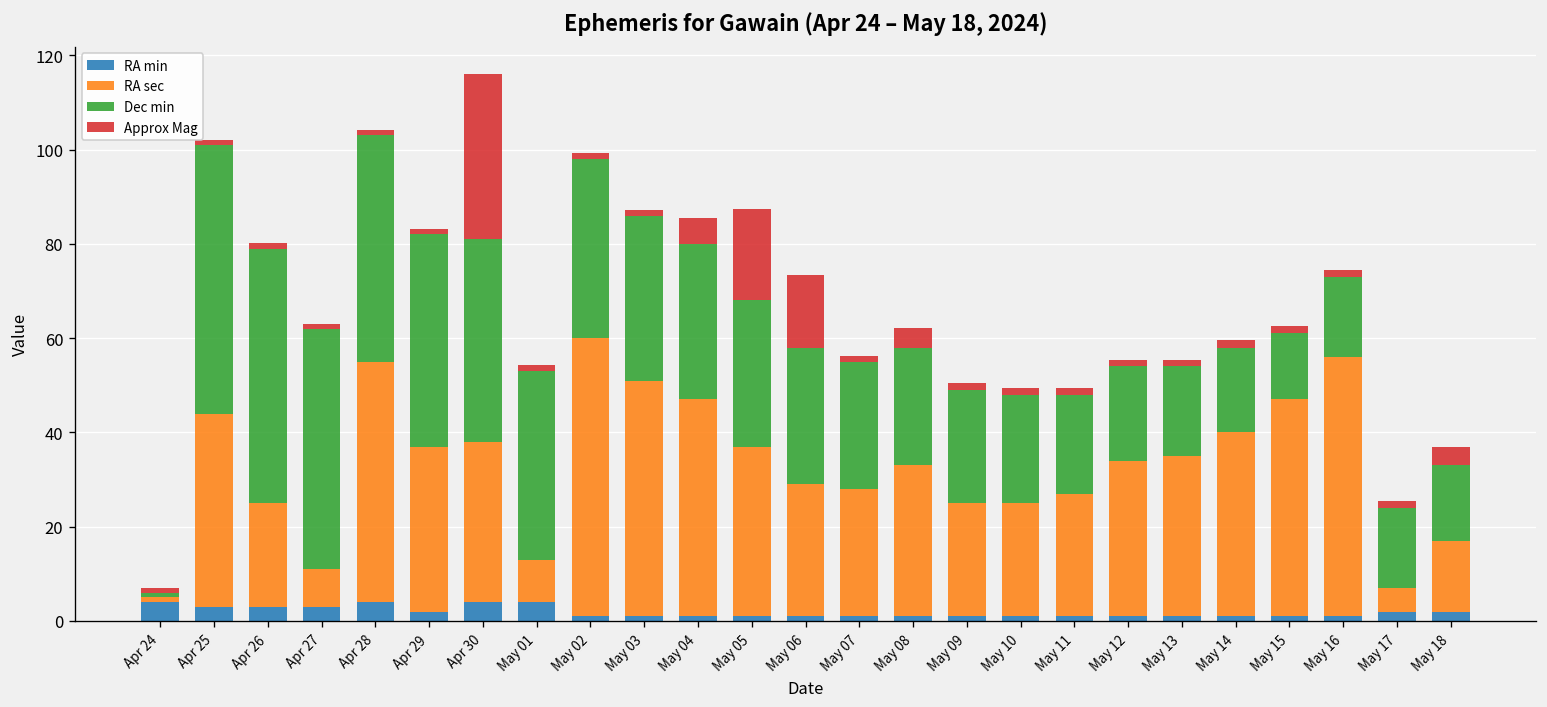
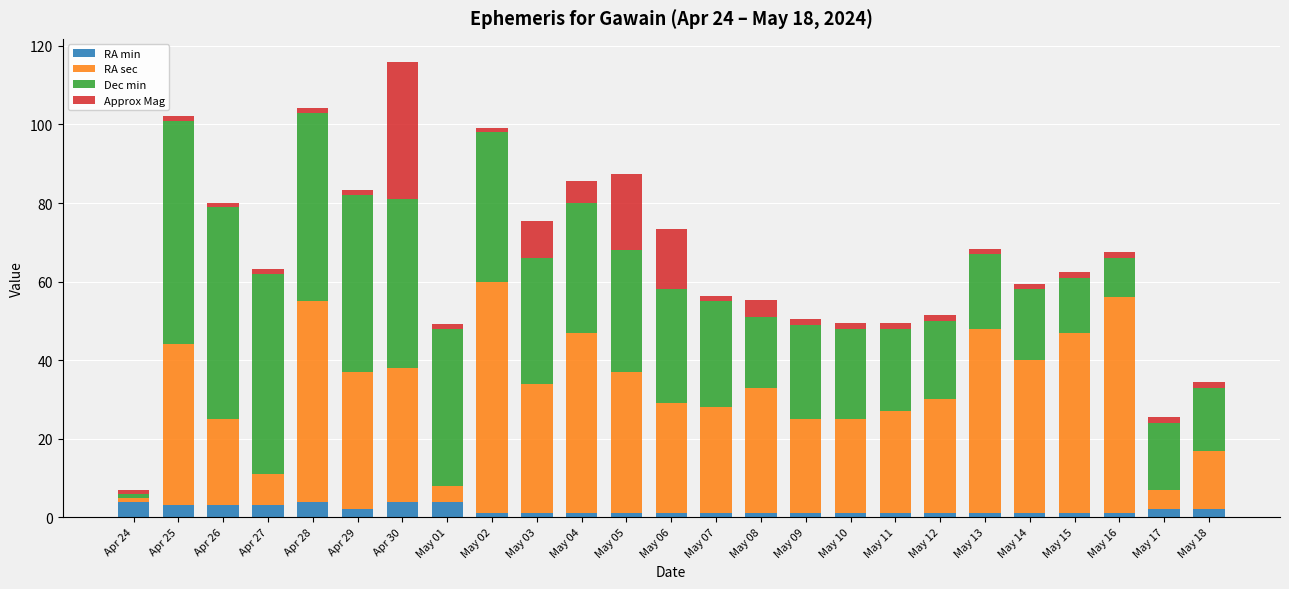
  {
    "RA min": {
      "Apr 24": 4,
      "Apr 25": 3,
      "Apr 26": 3,
      "Apr 27": 3,
      "Apr 28": 4,
      "Apr 29": 2,
      "Apr 30": 4,
      "May 01": 4,
      "May 02": 1,
      "May 03": 1,
      "May 04": 1,
      "May 05": 1,
      "May 06": 1,
      "May 07": 1,
      "May 08": 1,
      "May 09": 1,
      "May 10": 1,
      "May 11": 1,
      "May 12": 1,
      "May 13": 1,
      "May 14": 1,
      "May 15": 1,
      "May 16": 1,
      "May 17": 2,
      "May 18": 2
    },
    "RA sec": {
      "Apr 24": 1,
      "Apr 25": 41,
      "Apr 26": 22,
      "Apr 27": 8,
      "Apr 28": 51,
      "Apr 29": 35,
      "Apr 30": 34,
-     "May 01": 9,
+     "May 01": 4,
      "May 02": 59,
-     "May 03": 50,
+     "May 03": 33,
      "May 04": 46,
      "May 05": 36,
      "May 06": 28,
      "May 07": 27,
      "May 08": 32,
      "May 09": 24,
      "May 10": 24,
      "May 11": 26,
-     "May 12": 33,
-     "May 13": 34,
+     "May 12": 29,
+     "May 13": 47,
      "May 14": 39,
      "May 15": 46,
      "May 16": 55,
      "May 17": 5,
      "May 18": 15
    },
    "Dec min": {
      "Apr 24": 1,
      "Apr 25": 57,
      "Apr 26": 54,
      "Apr 27": 51,
      "Apr 28": 48,
      "Apr 29": 45,
      "Apr 30": 43,
      "May 01": 40,
      "May 02": 38,
-     "May 03": 35,
+     "May 03": 32,
      "May 04": 33,
      "May 05": 31,
      "May 06": 29,
      "May 07": 27,
-     "May 08": 25,
+     "May 08": 18,
      "May 09": 24,
      "May 10": 23,
      "May 11": 21,
      "May 12": 20,
      "May 13": 19,
      "May 14": 18,
      "May 15": 14,
-     "May 16": 17,
+     "May 16": 10,
      "May 17": 17,
      "May 18": 16
    },
    "Approx Mag": {
      "Apr 24": 1,
      "Apr 25": 1,
      "Apr 26": 1,
      "Apr 27": 1,
      "Apr 28": 1,
      "Apr 29": 1,
      "Apr 30": 35,
      "May 01": 1,
      "May 02": 1,
-     "May 03": 1,
+     "May 03": 9,
      "May 04": 6,
      "May 05": 19,
      "May 06": 15,
      "May 07": 1,
      "May 08": 4,
      "May 09": 1,
      "May 10": 1,
      "May 11": 1,
      "May 12": 1,
      "May 13": 1,
      "May 14": 2,
      "May 15": 2,
      "May 16": 2,
      "May 17": 2,
-     "May 18": 4
+     "May 18": 2
    }
  }
